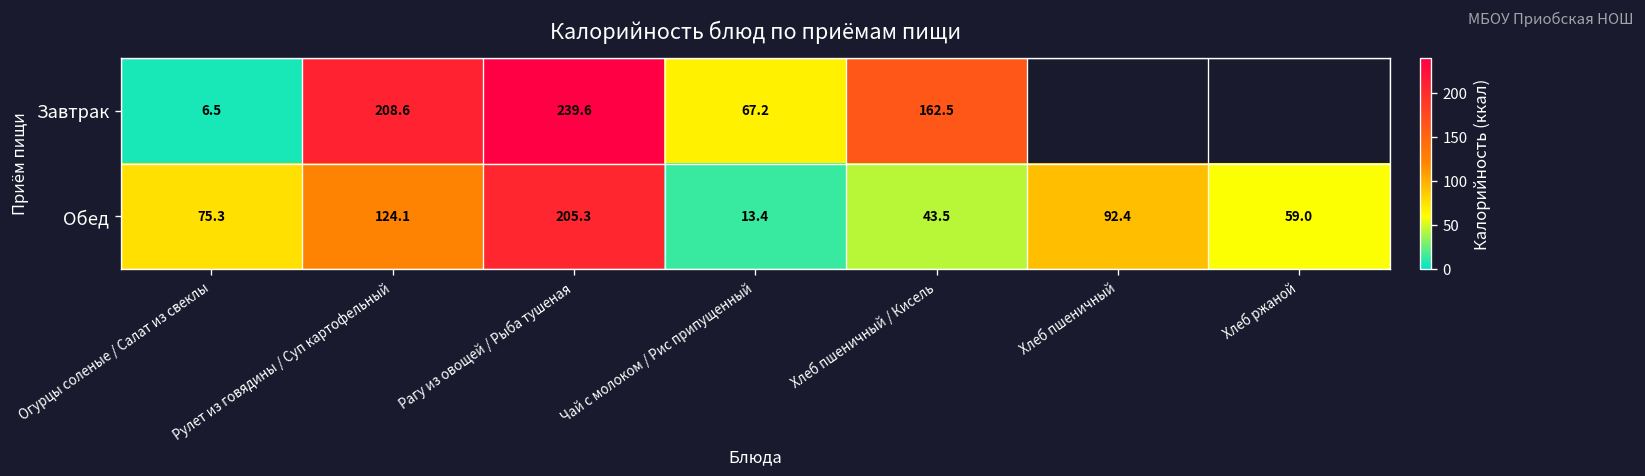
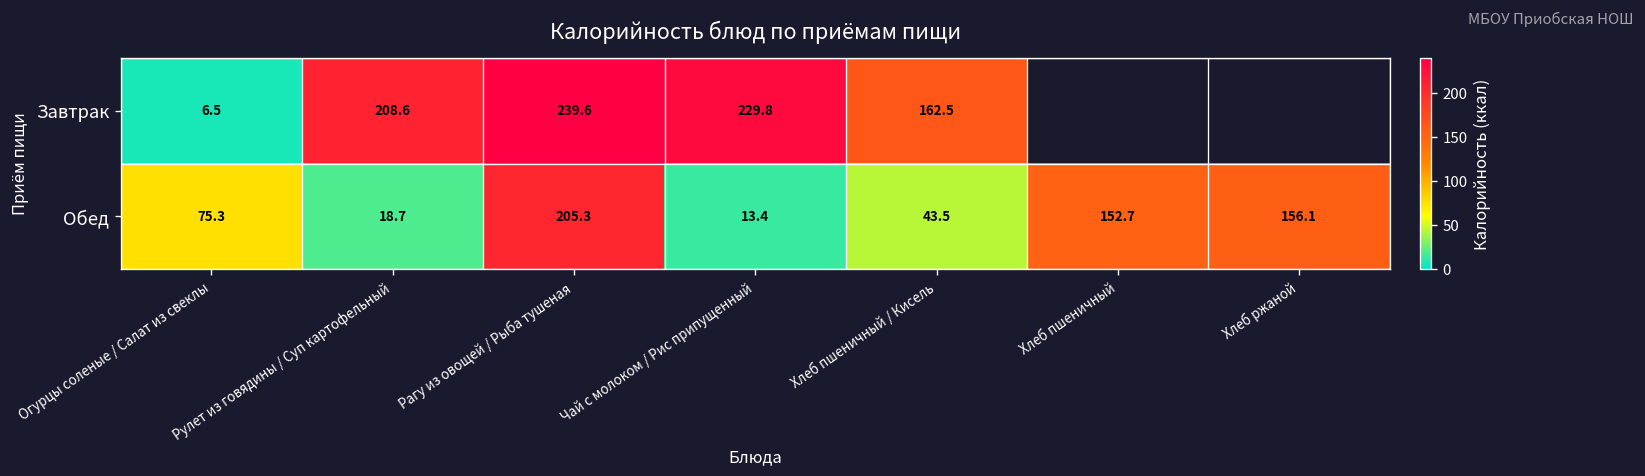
  {
    "Завтрак": {
      "Огурцы соленые / Салат из свеклы": 6.5,
      "Рулет из говядины / Суп картофельный": 208.6,
      "Рагу из овощей / Рыба тушеная": 239.6,
-     "Чай с молоком / Рис припущенный": 67.2,
+     "Чай с молоком / Рис припущенный": 229.8,
      "Хлеб пшеничный / Кисель": 162.5
    },
    "Обед": {
      "Огурцы соленые / Салат из свеклы": 75.3,
-     "Рулет из говядины / Суп картофельный": 124.1,
+     "Рулет из говядины / Суп картофельный": 18.7,
      "Рагу из овощей / Рыба тушеная": 205.3,
      "Чай с молоком / Рис припущенный": 13.4,
      "Хлеб пшеничный / Кисель": 43.5,
-     "Хлеб пшеничный": 92.4,
-     "Хлеб ржаной": 59.0
+     "Хлеб пшеничный": 152.7,
+     "Хлеб ржаной": 156.1
    }
  }
